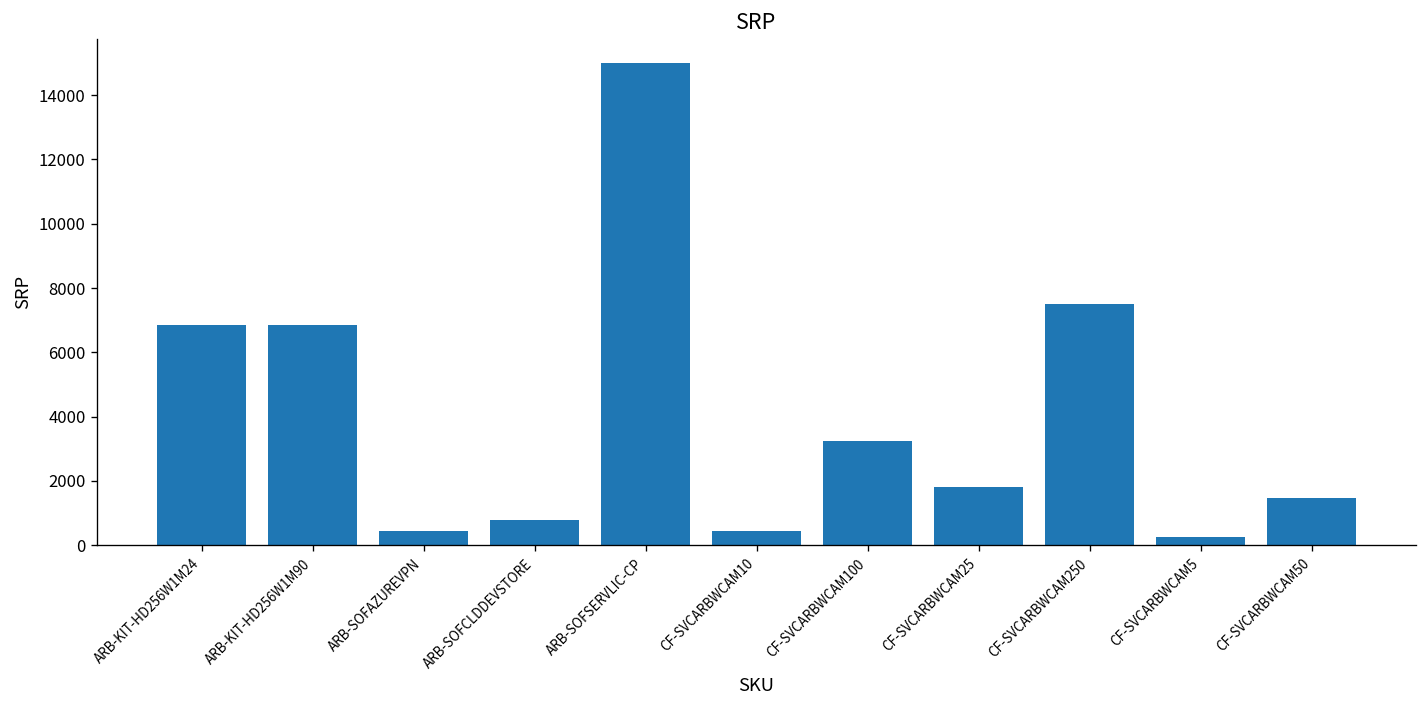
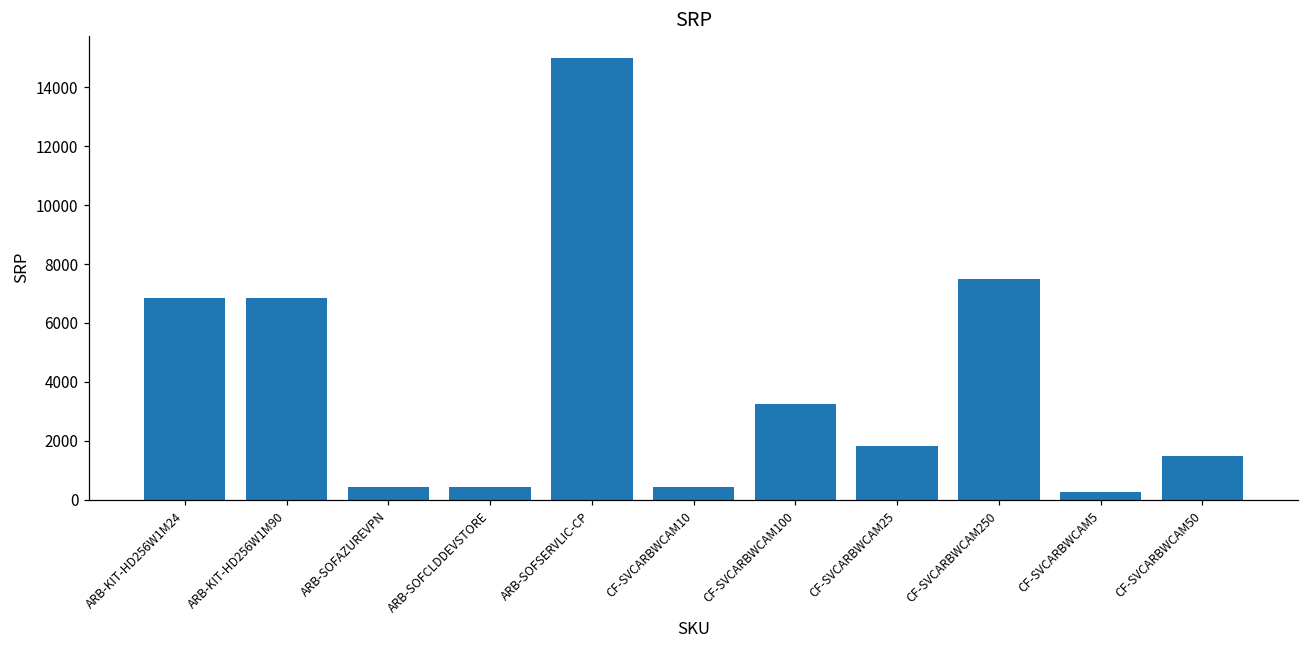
  {
    "ARB-KIT-HD256W1M24": 6800,
    "ARB-KIT-HD256W1M90": 6800,
    "ARB-SOFAZUREVPN": 500,
-   "ARB-SOFCLDDEVSTORE": 800,
+   "ARB-SOFCLDDEVSTORE": 400,
    "ARB-SOFSERVLIC-CP": 15000,
    "CF-SVCARBWCAM10": 500,
    "CF-SVCARBWCAM100": 3300,
    "CF-SVCARBWCAM25": 1800,
    "CF-SVCARBWCAM250": 7500,
    "CF-SVCARBWCAM5": 300,
    "CF-SVCARBWCAM50": 1500
  }
